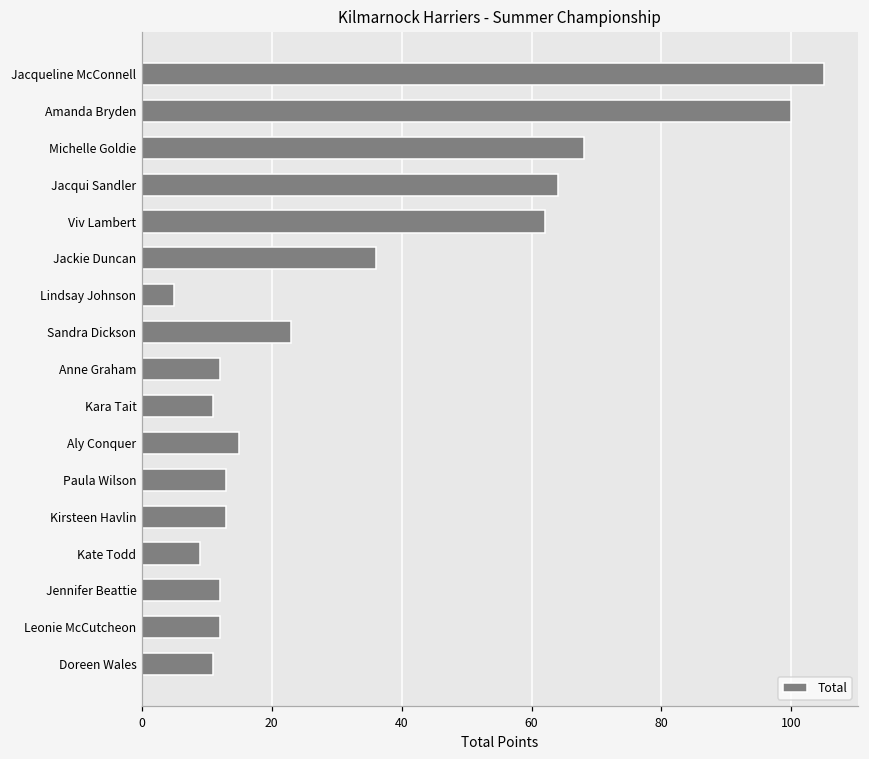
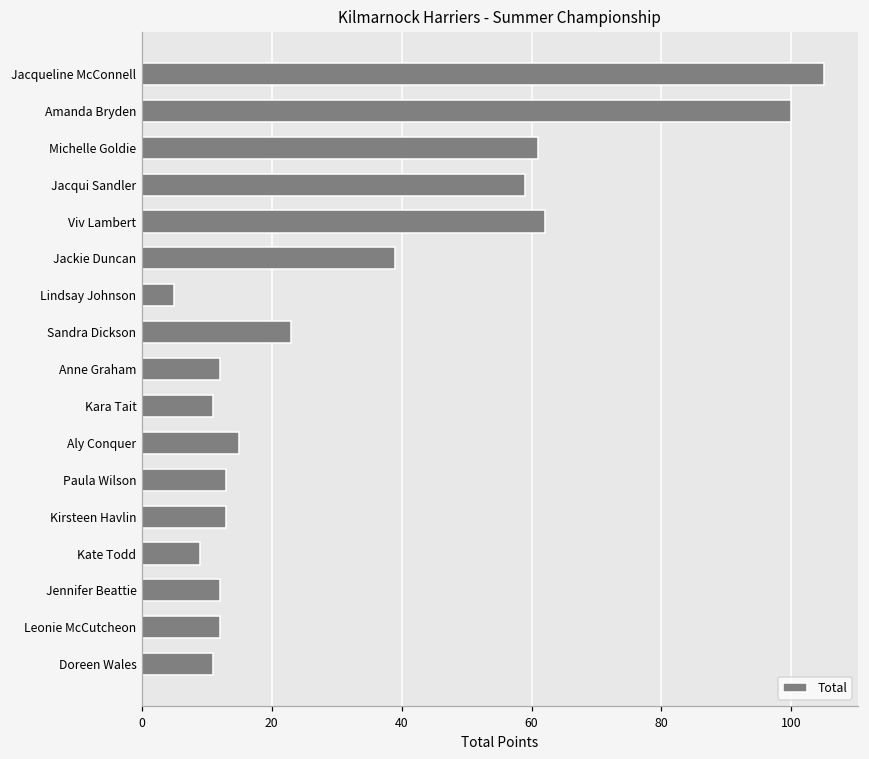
  {
    "Jacqueline McConnell": 105,
    "Amanda Bryden": 100,
-   "Michelle Goldie": 68,
-   "Jacqui Sandler": 64,
+   "Michelle Goldie": 61,
+   "Jacqui Sandler": 59,
    "Viv Lambert": 62,
-   "Jackie Duncan": 36,
+   "Jackie Duncan": 39,
    "Lindsay Johnson": 5,
    "Sandra Dickson": 23,
    "Anne Graham": 12,
    "Kara Tait": 11,
    "Aly Conquer": 15,
    "Paula Wilson": 13,
    "Kirsteen Havlin": 13,
    "Kate Todd": 9,
    "Jennifer Beattie": 12,
    "Leonie McCutcheon": 12,
    "Doreen Wales": 11
  }
